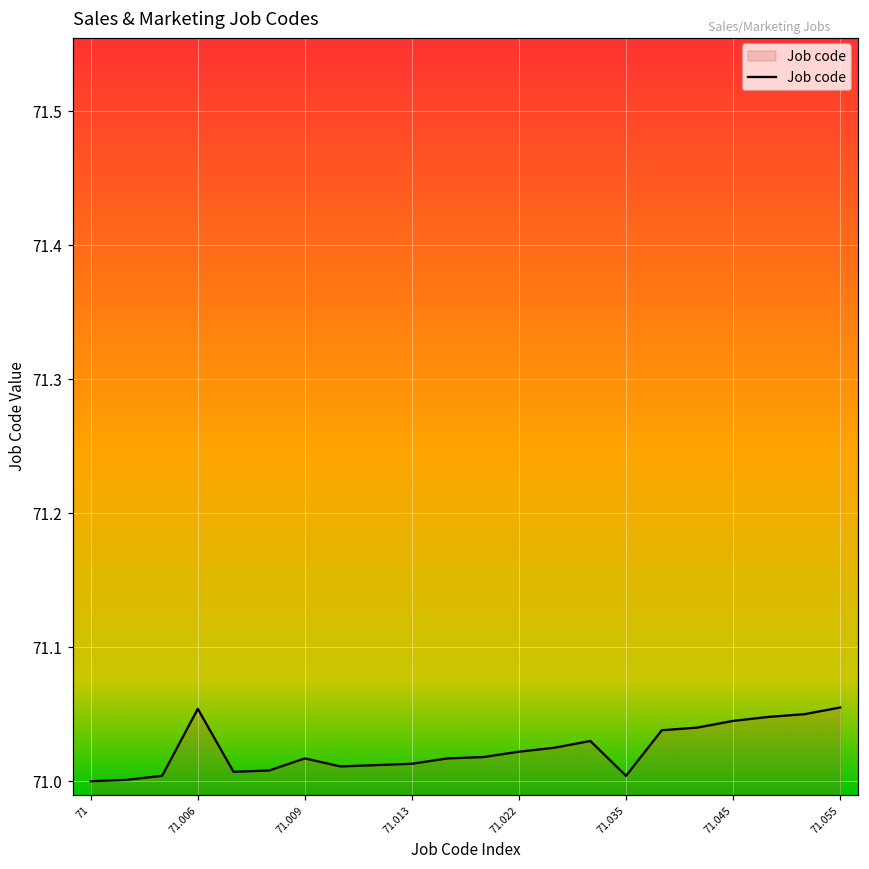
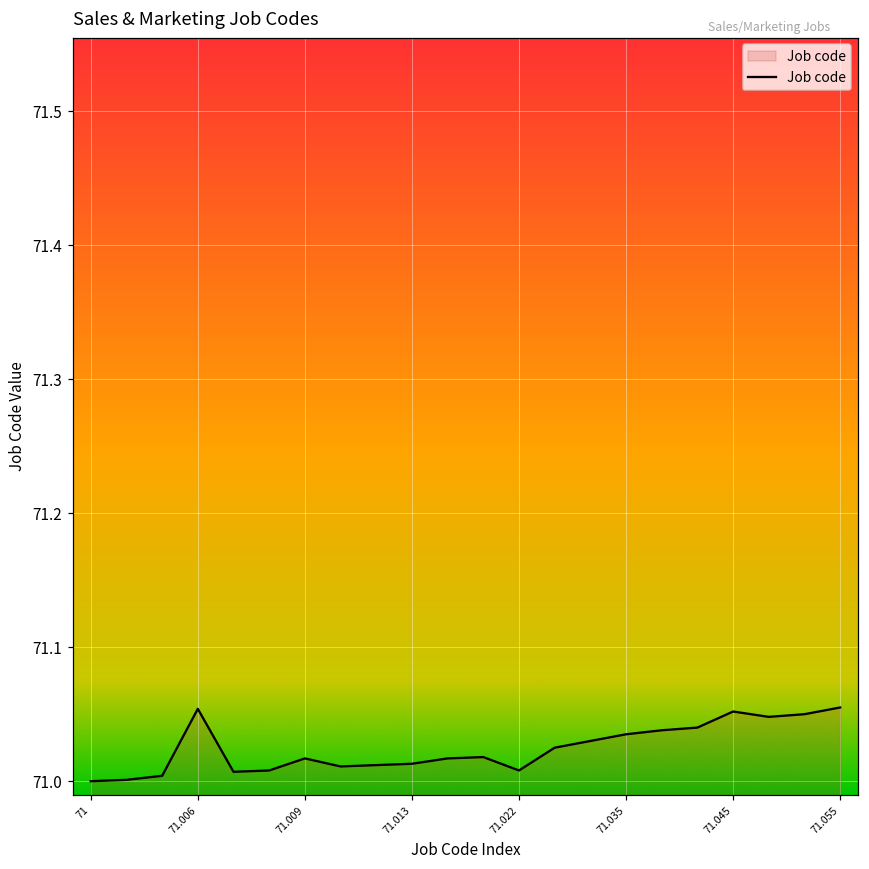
  {
    "71": 71.000,
    "71.006": 71.054,
    "71.009": 71.017,
    "71.013": 71.013,
-   "71.022": 71.022,
-   "71.035": 71.004,
-   "71.045": 71.045,
+   "71.022": 71.008,
+   "71.035": 71.035,
+   "71.045": 71.052,
    "71.055": 71.055
  }
